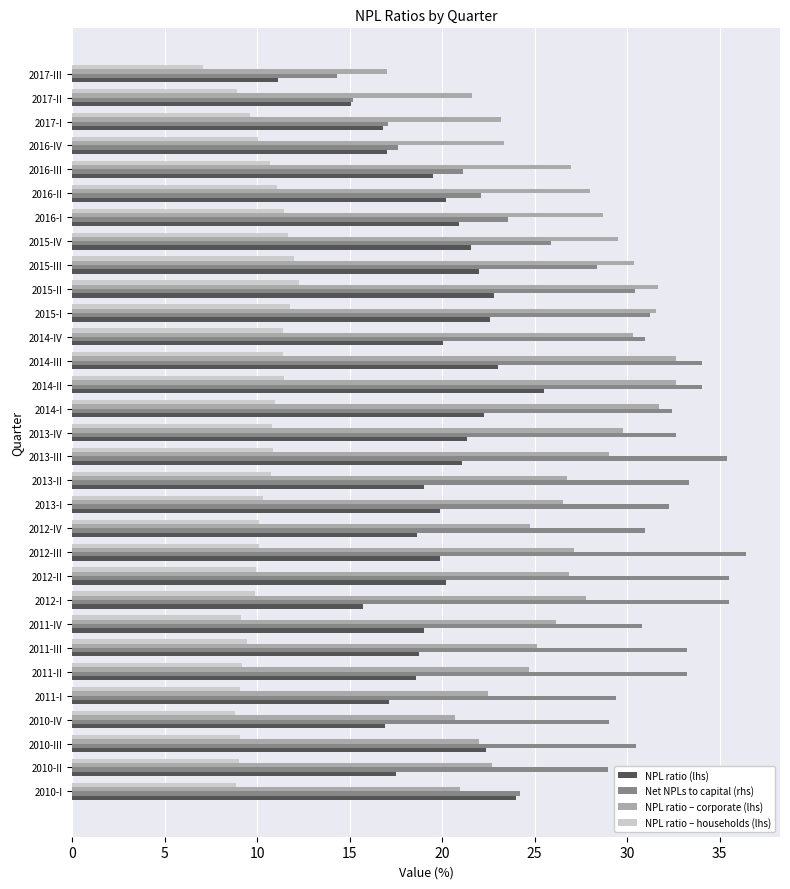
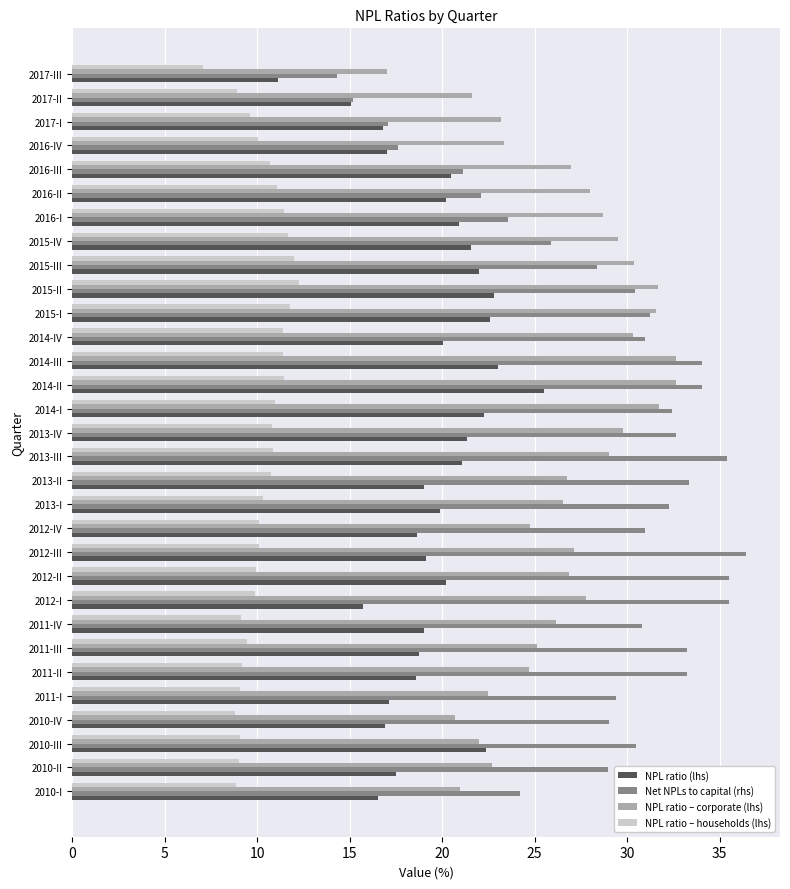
  {
    "NPL ratio (lhs)": {
      "2017-III": 11.1,
      "2017-II": 15.1,
      "2017-I": 16.8,
      "2016-IV": 17.0,
-     "2016-III": 19.5,
+     "2016-III": 20.5,
      "2016-II": 20.2,
      "2016-I": 20.9,
      "2015-IV": 21.6,
      "2015-III": 22.0,
      "2015-II": 22.8,
      "2015-I": 22.6,
      "2014-IV": 20.0,
      "2014-III": 23.0,
      "2014-II": 25.5,
      "2014-I": 22.3,
      "2013-IV": 21.4,
      "2013-III": 21.1,
      "2013-II": 19.0,
      "2013-I": 19.9,
      "2012-IV": 18.6,
-     "2012-III": 19.9,
+     "2012-III": 19.1,
      "2012-II": 20.2,
      "2012-I": 15.7,
      "2011-IV": 19.0,
      "2011-III": 18.8,
      "2011-II": 18.6,
      "2011-I": 17.1,
      "2010-IV": 16.9,
      "2010-III": 22.4,
      "2010-II": 17.5,
-     "2010-I": 24.0
+     "2010-I": 16.5
    }
  }
